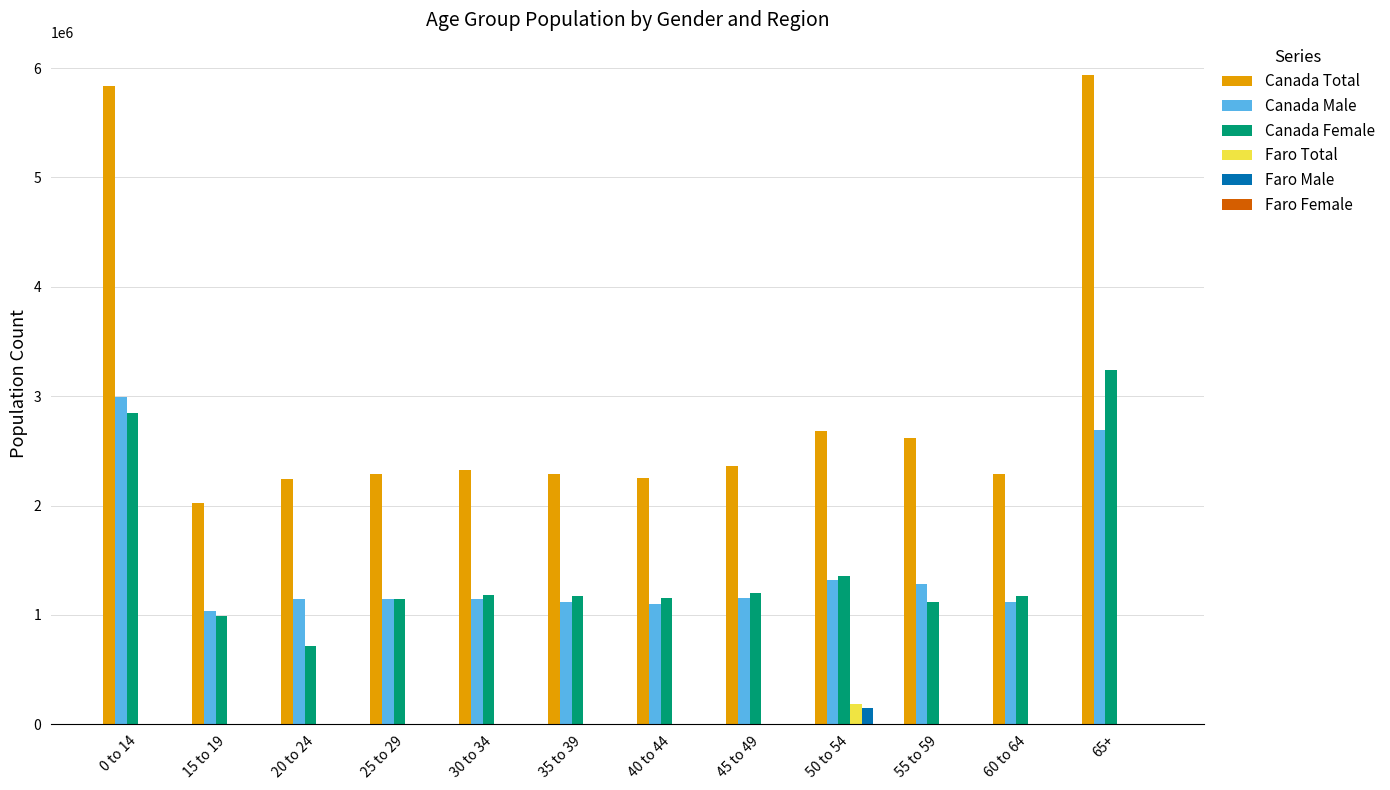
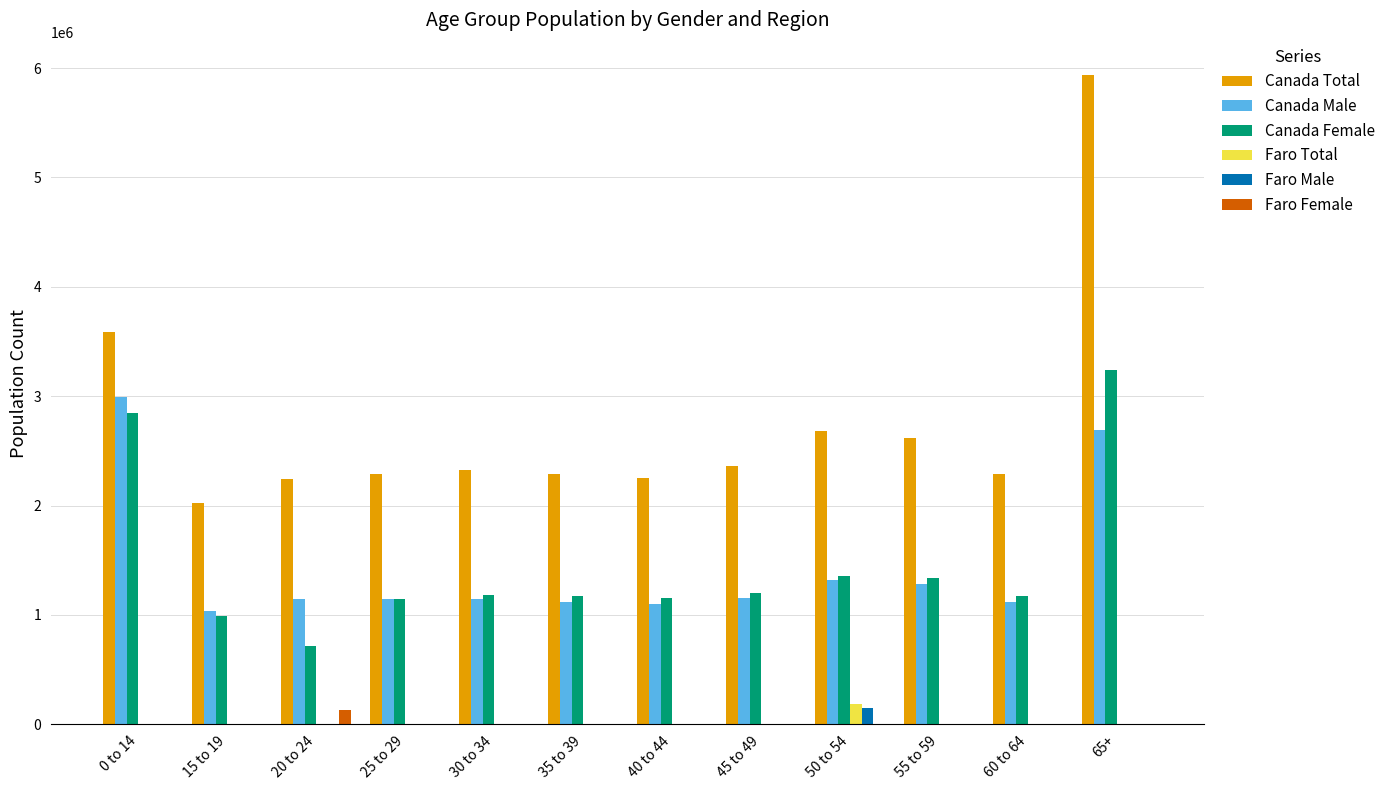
  {
    "Canada Total": {
-     "0 to 14": 5840000,
+     "0 to 14": 3580000,
      "15 to 19": 2030000,
      "20 to 24": 2240000,
      "25 to 29": 2290000,
      "30 to 34": 2330000,
      "35 to 39": 2290000,
      "40 to 44": 2260000,
      "45 to 49": 2360000,
      "50 to 54": 2680000,
      "55 to 59": 2620000,
      "60 to 64": 2290000,
      "65+": 5940000
    },
    "Canada Male": {
      "0 to 14": 2990000,
      "15 to 19": 1040000,
      "20 to 24": 1140000,
      "25 to 29": 1140000,
      "30 to 34": 1150000,
      "35 to 39": 1120000,
      "40 to 44": 1100000,
      "45 to 49": 1160000,
      "50 to 54": 1320000,
      "55 to 59": 1290000,
      "60 to 64": 1110000,
      "65+": 2700000
    },
    "Canada Female": {
      "0 to 14": 2850000,
      "15 to 19": 990000,
      "20 to 24": 710000,
      "25 to 29": 1140000,
      "30 to 34": 1180000,
      "35 to 39": 1170000,
      "40 to 44": 1150000,
      "45 to 49": 1200000,
      "50 to 54": 1360000,
-     "55 to 59": 1120000,
+     "55 to 59": 1340000,
      "60 to 64": 1180000,
      "65+": 3240000
    },
    "Faro Total": {
      "50 to 54": 190000
    },
    "Faro Male": {
      "20 to 24": 0,
      "50 to 54": 150000
    },
    "Faro Female": {
-     "20 to 24": 0,
+     "20 to 24": 130000,
      "45 to 49": 0
    }
  }
